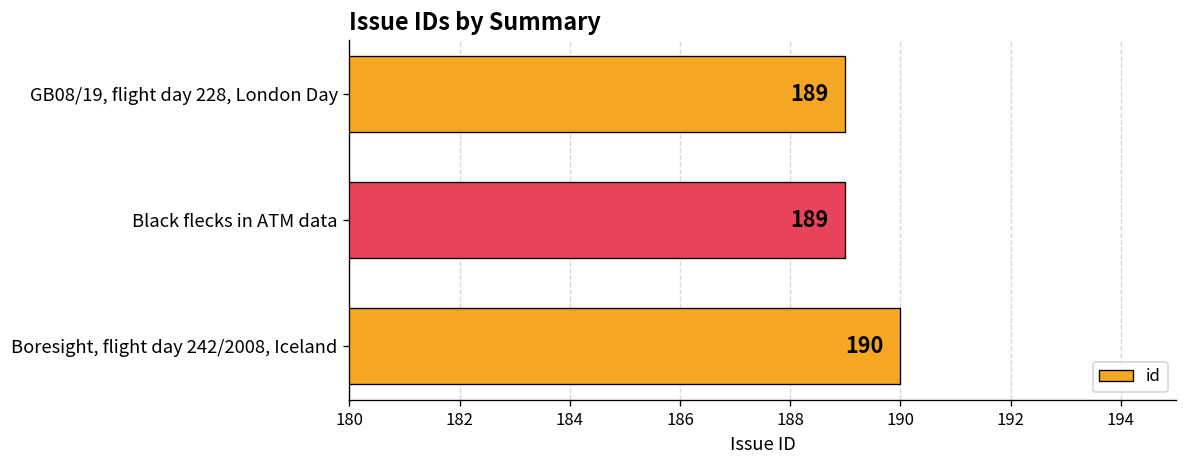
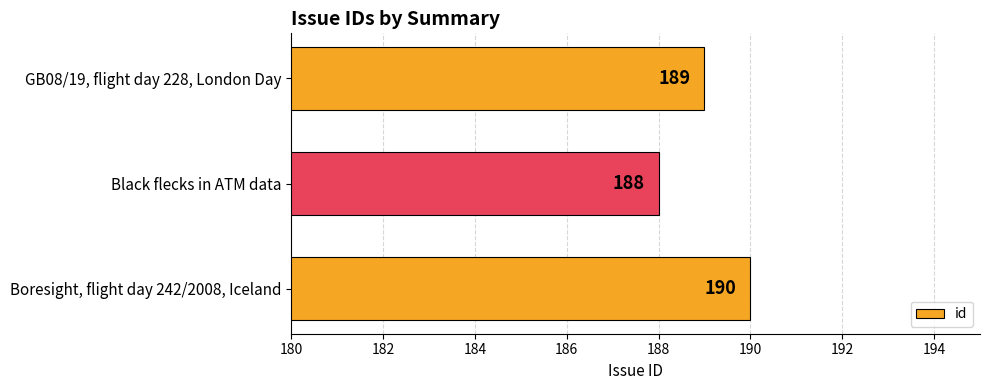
  {
    "GB08/19, flight day 228, London Day": 189,
-   "Black flecks in ATM data": 189,
+   "Black flecks in ATM data": 188,
    "Boresight, flight day 242/2008, Iceland": 190
  }
